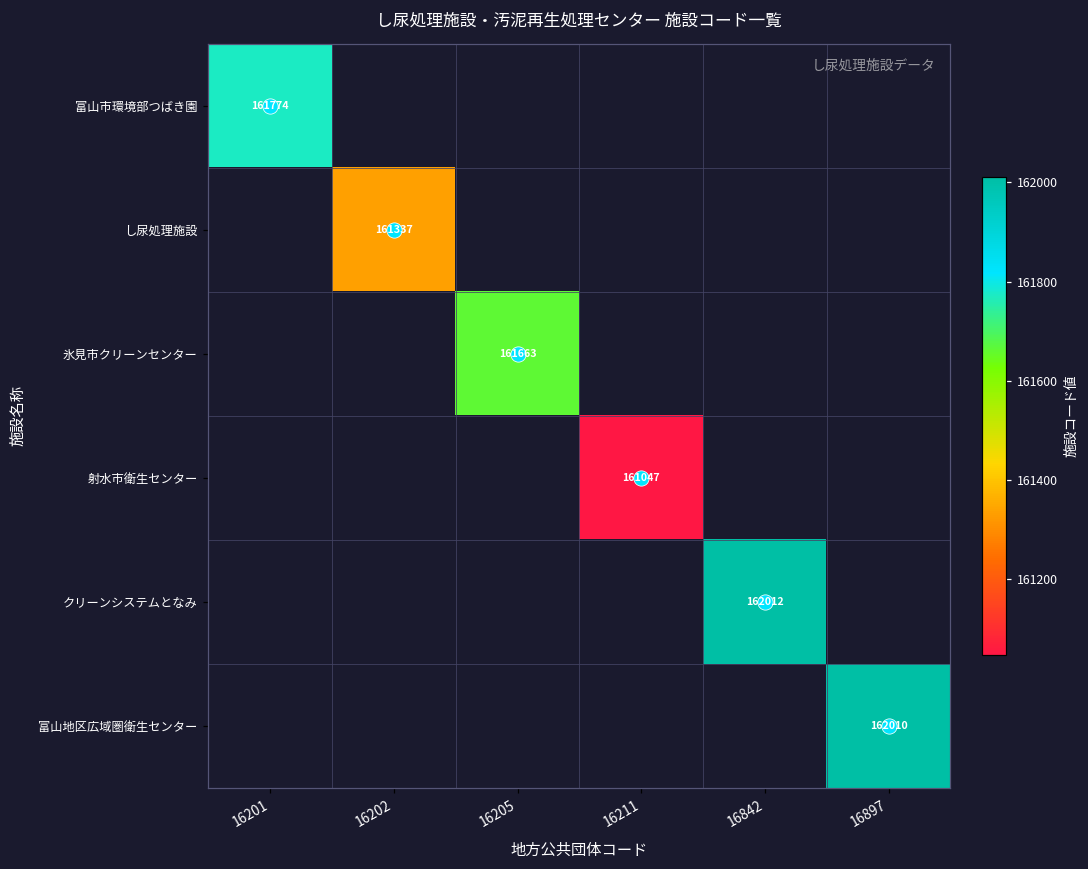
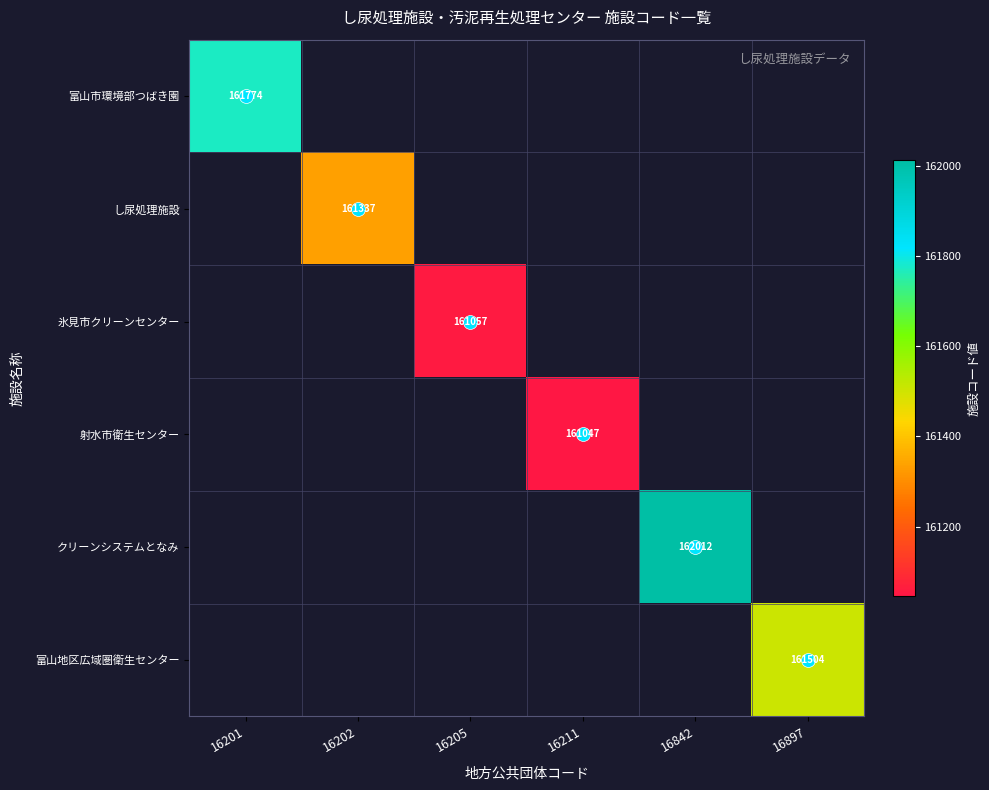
  {
    "氷見市クリーンセンター": {
-     "16205": 161663
+     "16205": 161057
    },
    "富山地区広域圏衛生センター": {
-     "16897": 162010
+     "16897": 161504
    }
  }
